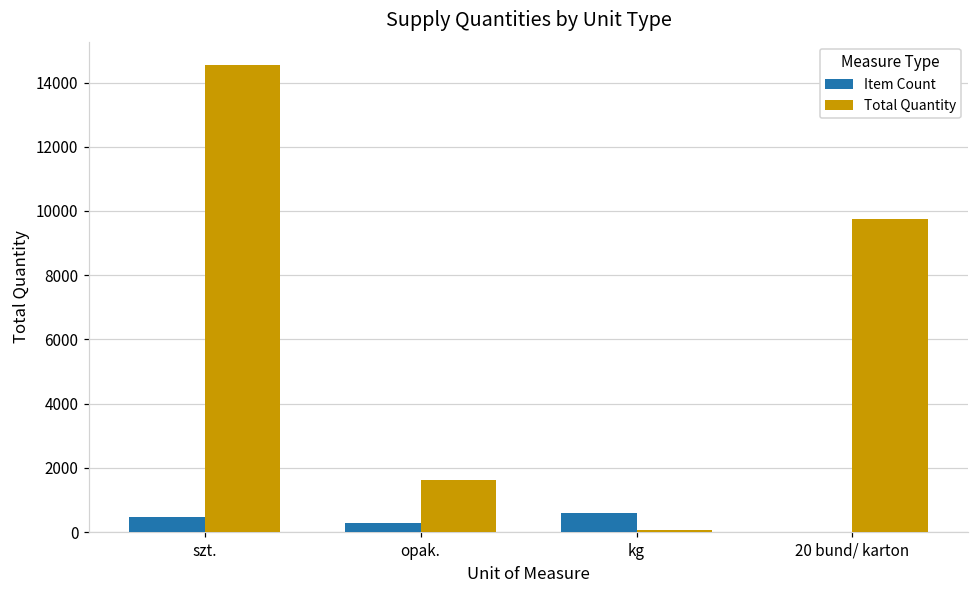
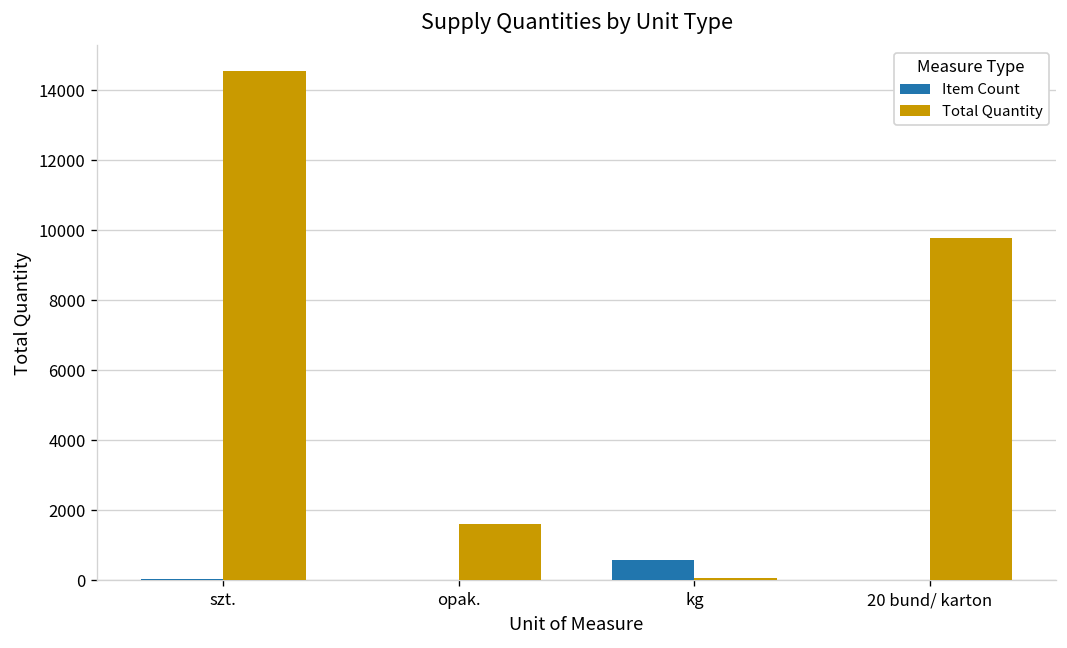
  {
    "Item Count": {
-     "szt.": 500,
-     "opak.": 300,
+     "szt.": 0,
+     "opak.": 0,
      "kg": 600
    },
    "Total Quantity": {
      "szt.": 14500,
      "opak.": 1600,
      "20 bund/ karton": 9800
    }
  }
